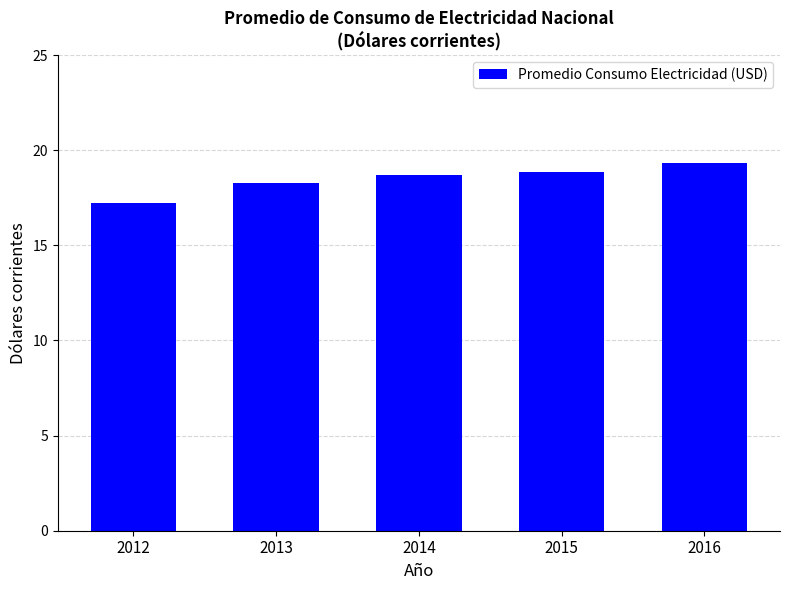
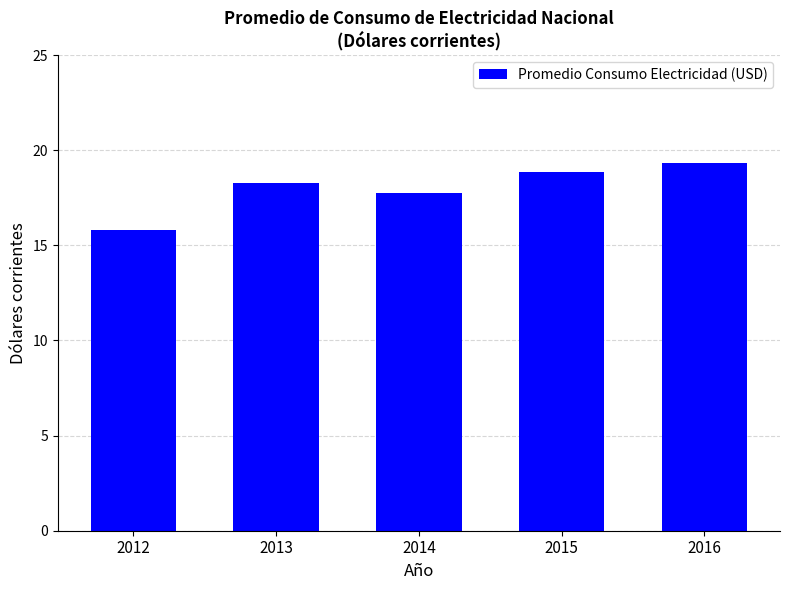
  {
-   "2012": 17.2,
+   "2012": 15.8,
    "2013": 18.3,
-   "2014": 18.7,
+   "2014": 17.8,
    "2015": 18.8,
    "2016": 19.3
  }
